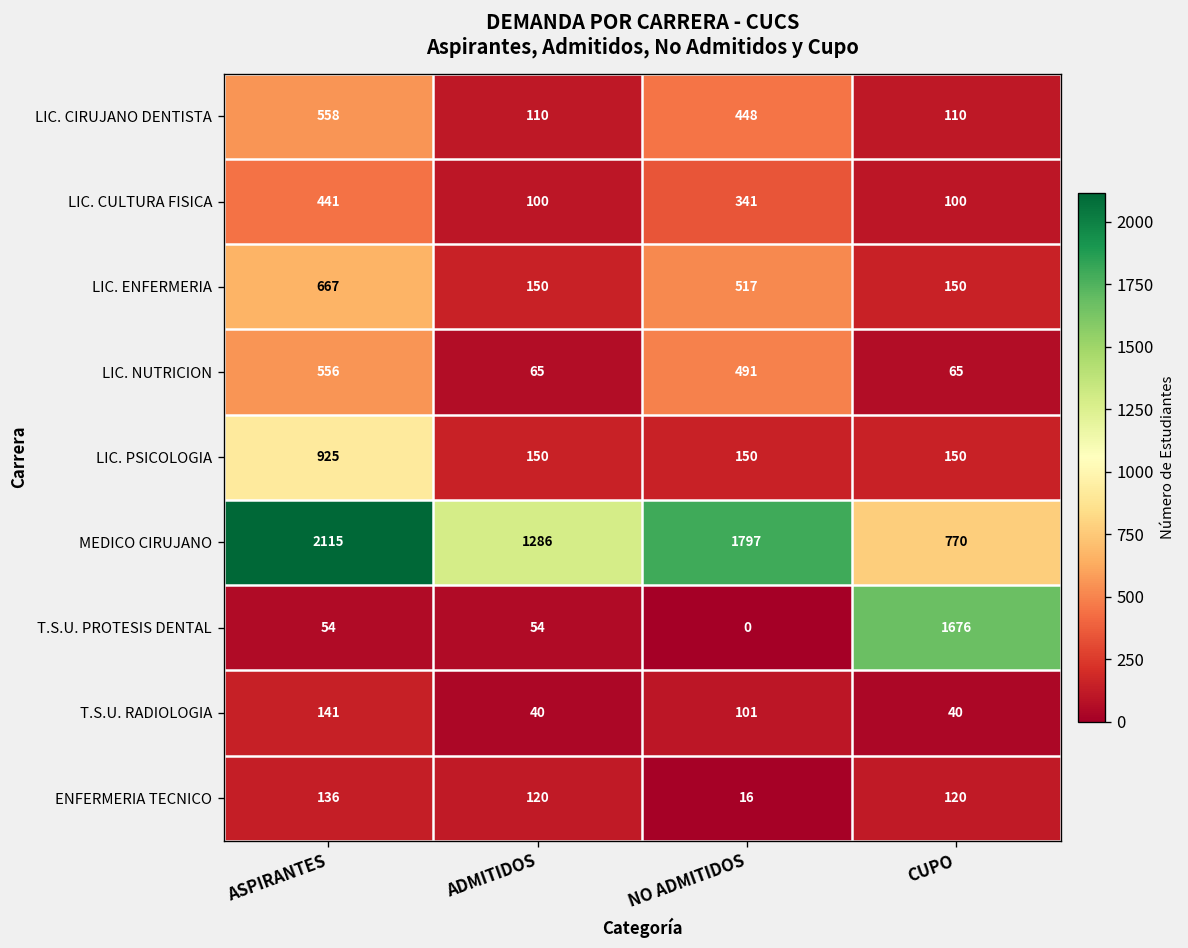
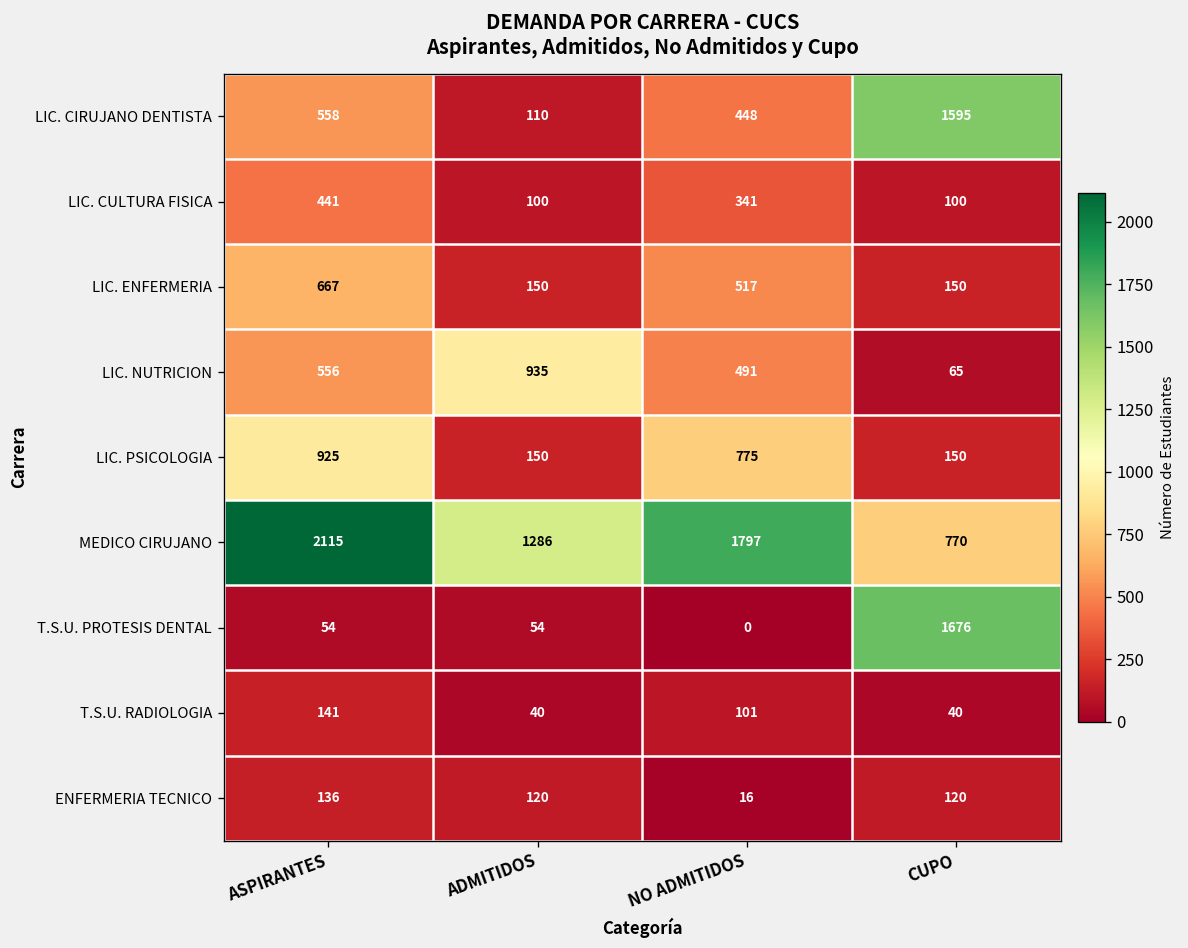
  {
    "LIC. CIRUJANO DENTISTA": {
      "ASPIRANTES": 558,
      "ADMITIDOS": 110,
      "NO ADMITIDOS": 448,
-     "CUPO": 110
+     "CUPO": 1595
    },
    "LIC. CULTURA FISICA": {
      "ASPIRANTES": 441,
      "ADMITIDOS": 100,
      "NO ADMITIDOS": 341,
      "CUPO": 100
    },
    "LIC. ENFERMERIA": {
      "ASPIRANTES": 667,
      "ADMITIDOS": 150,
      "NO ADMITIDOS": 517,
      "CUPO": 150
    },
    "LIC. NUTRICION": {
      "ASPIRANTES": 556,
-     "ADMITIDOS": 65,
+     "ADMITIDOS": 935,
      "NO ADMITIDOS": 491,
      "CUPO": 65
    },
    "LIC. PSICOLOGIA": {
      "ASPIRANTES": 925,
      "ADMITIDOS": 150,
-     "NO ADMITIDOS": 150,
+     "NO ADMITIDOS": 775,
      "CUPO": 150
    },
    "MEDICO CIRUJANO": {
      "ASPIRANTES": 2115,
      "ADMITIDOS": 1286,
      "NO ADMITIDOS": 1797,
      "CUPO": 770
    },
    "T.S.U. PROTESIS DENTAL": {
      "ASPIRANTES": 54,
      "ADMITIDOS": 54,
      "NO ADMITIDOS": 0,
      "CUPO": 1676
    },
    "T.S.U. RADIOLOGIA": {
      "ASPIRANTES": 141,
      "ADMITIDOS": 40,
      "NO ADMITIDOS": 101,
      "CUPO": 40
    },
    "ENFERMERIA TECNICO": {
      "ASPIRANTES": 136,
      "ADMITIDOS": 120,
      "NO ADMITIDOS": 16,
      "CUPO": 120
    }
  }
